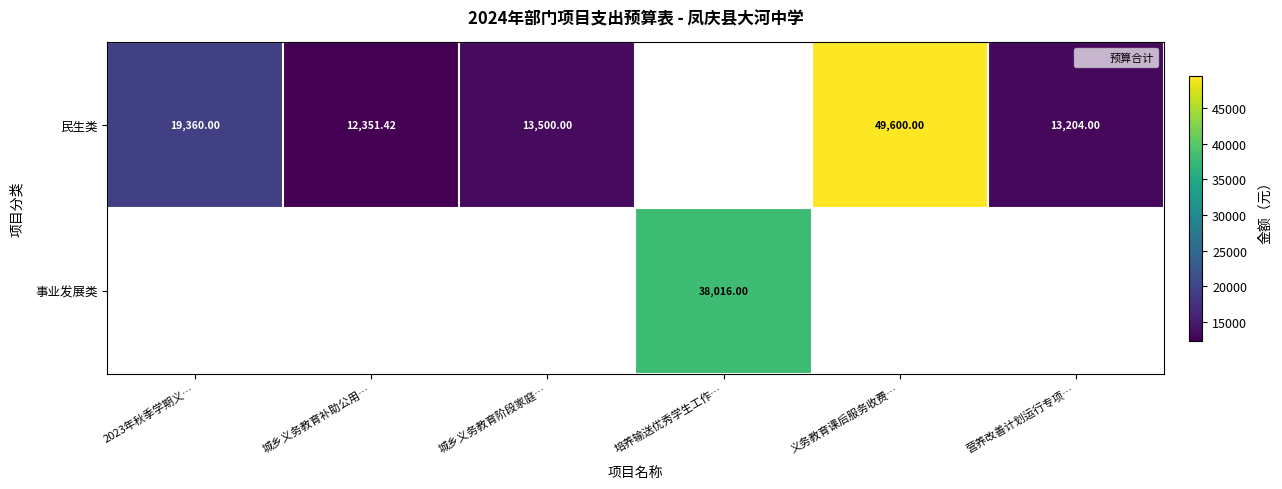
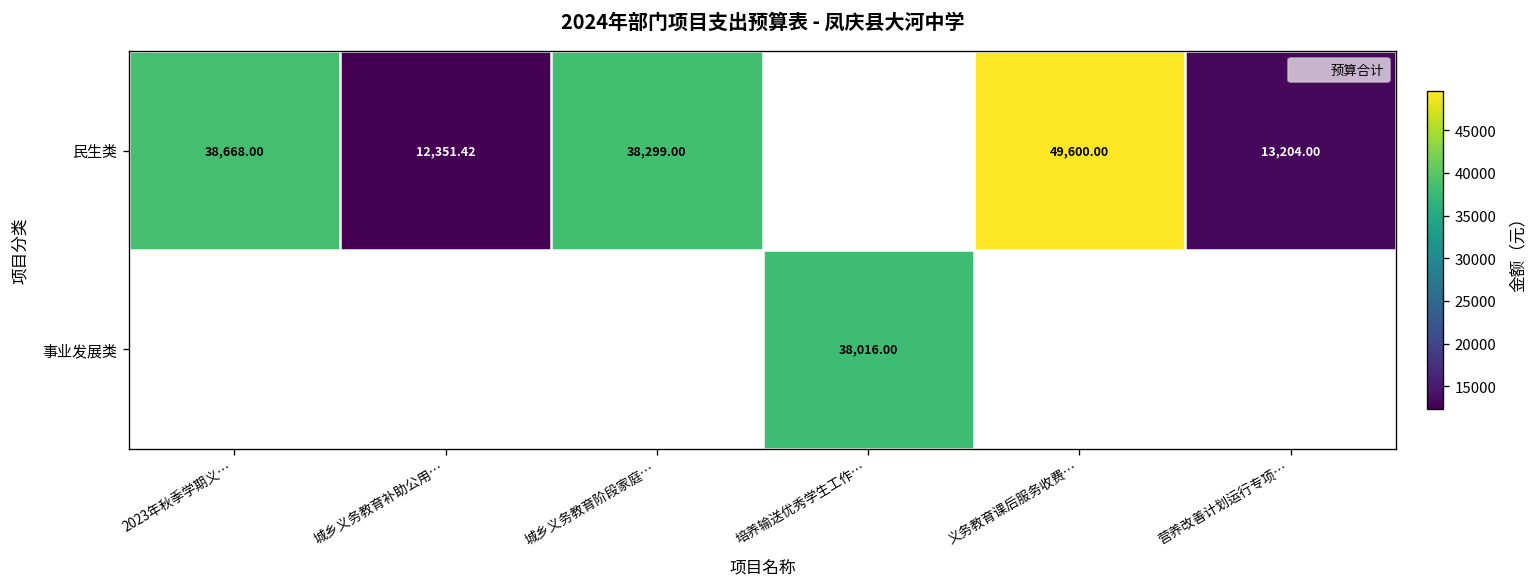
  {
    "民生类": {
-     "2023年秋季学期义…": "19,360.00",
+     "2023年秋季学期义…": "38,668.00",
      "城乡义务教育补助公用…": "12,351.42",
-     "城乡义务教育阶段家庭…": "13,500.00",
+     "城乡义务教育阶段家庭…": "38,299.00",
      "义务教育课后服务收费…": "49,600.00",
      "营养改善计划运行专项…": "13,204.00"
    },
    "事业发展类": {
      "培养输送优秀学生工作…": "38,016.00"
    }
  }
